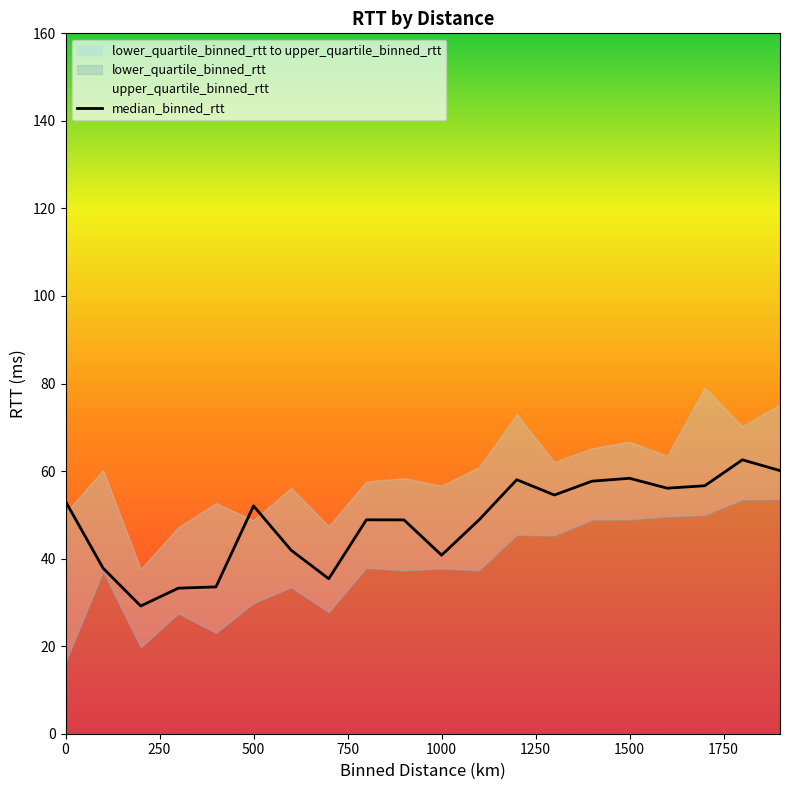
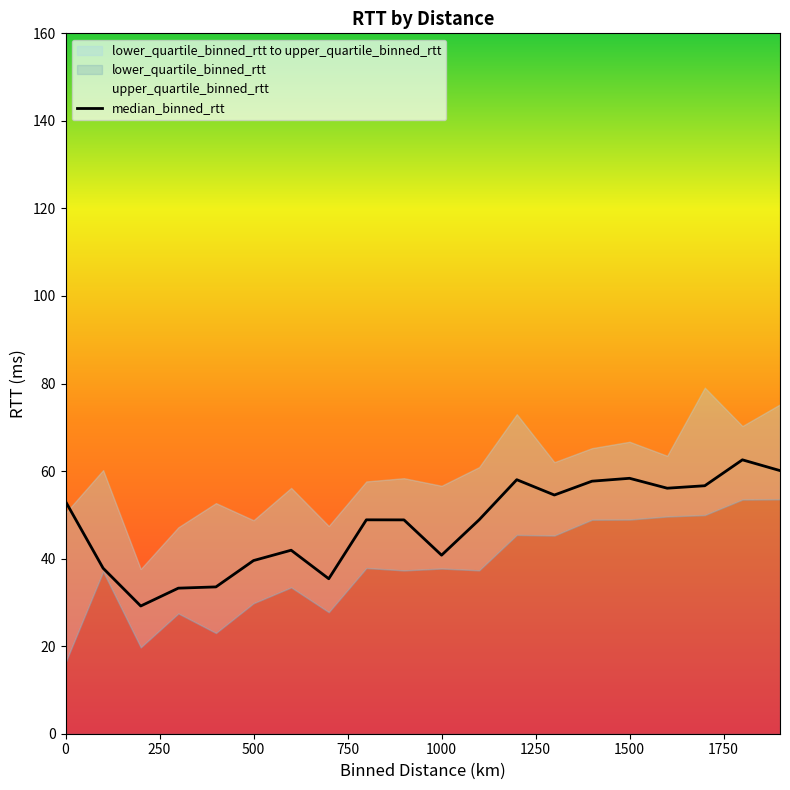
  {
    "median_binned_rtt": {
      "0": 53,
-     "500": 52,
+     "500": 40,
      "1000": 41,
      "1500": 58
    },
    "lower_quartile_binned_rtt": {
      "0": 16,
      "500": 30,
      "1000": 38,
      "1500": 49
    }
  }
